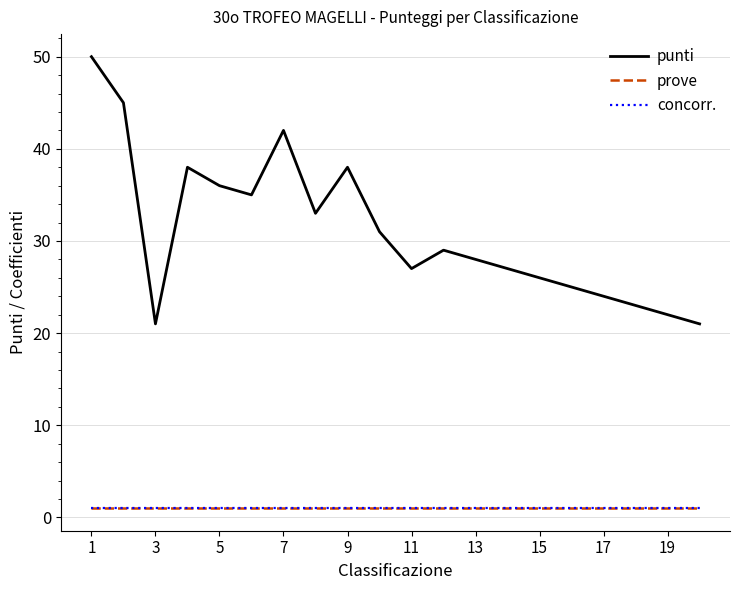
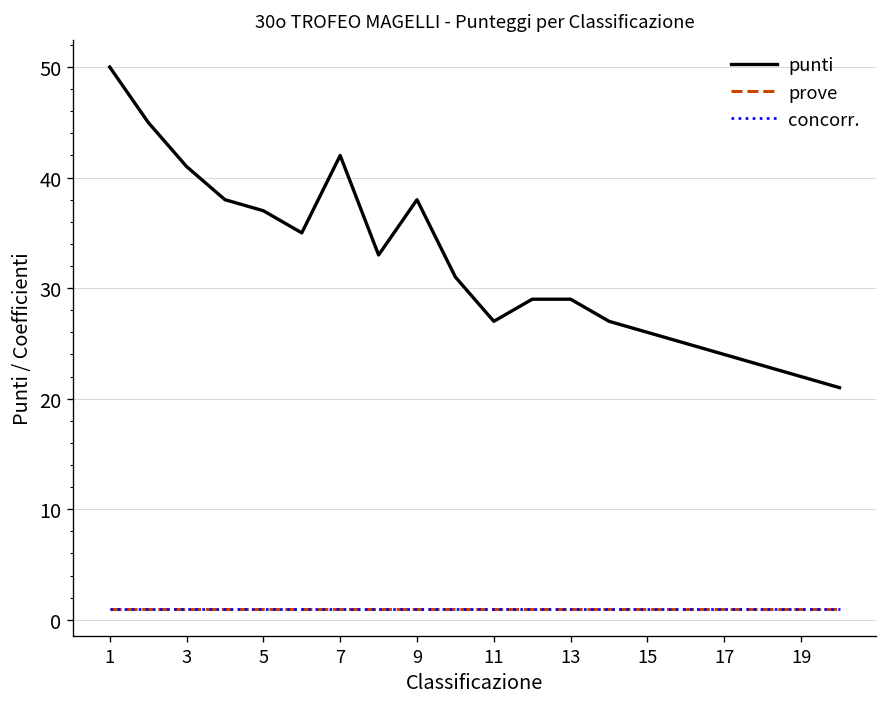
  {
    "punti": {
      "1": 50,
-     "3": 21,
-     "5": 36,
+     "3": 41,
+     "5": 37,
      "7": 42,
      "9": 38,
      "11": 27,
-     "13": 28,
+     "13": 29,
      "15": 26,
      "17": 24,
      "19": 22
    },
    "concorr.": {
      "1": 1,
      "3": 1,
      "5": 1,
      "7": 1,
      "9": 1,
      "11": 1,
      "13": 1,
      "15": 1,
      "17": 1,
      "19": 1
    }
  }
